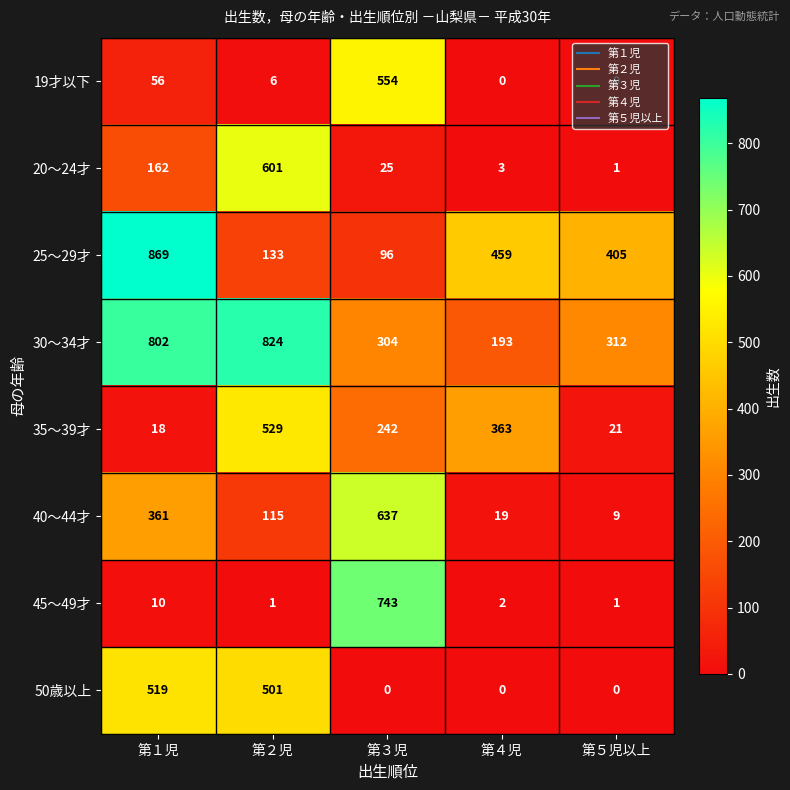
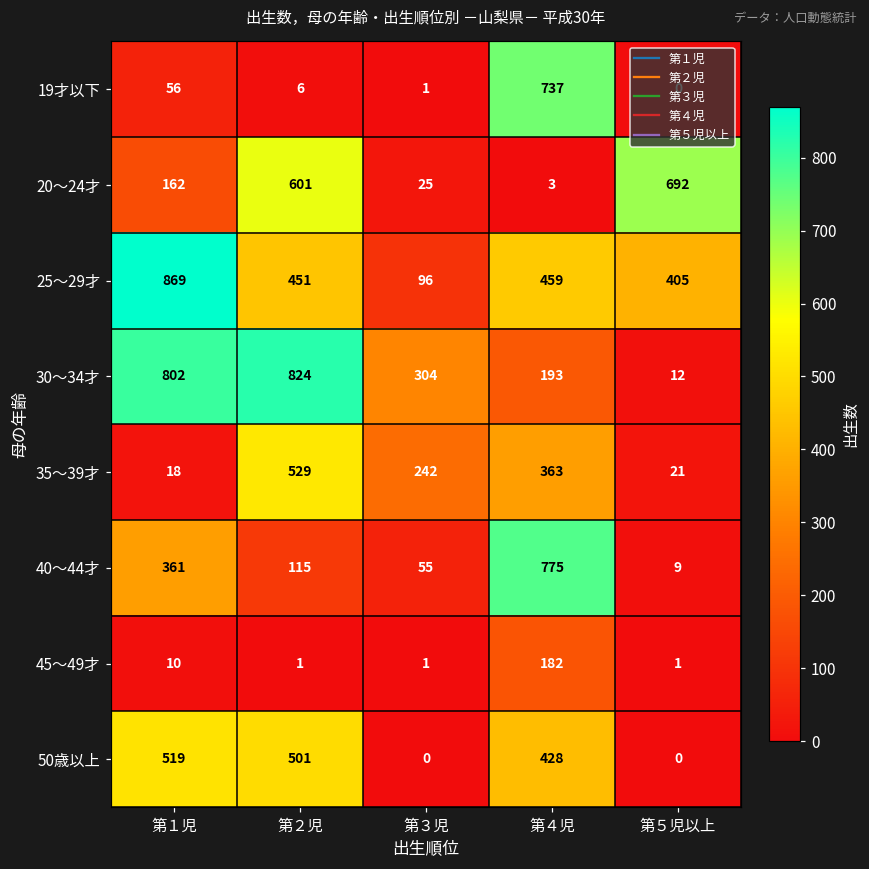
  {
    "19才以下": {
      "第１児": 56,
      "第２児": 6,
-     "第３児": 554,
-     "第４児": 0
+     "第３児": 1,
+     "第４児": 737
    },
    "20～24才": {
      "第１児": 162,
      "第２児": 601,
      "第３児": 25,
      "第４児": 3,
-     "第５児以上": 1
+     "第５児以上": 692
    },
    "25～29才": {
      "第１児": 869,
-     "第２児": 133,
+     "第２児": 451,
      "第３児": 96,
      "第４児": 459,
      "第５児以上": 405
    },
    "30～34才": {
      "第１児": 802,
      "第２児": 824,
      "第３児": 304,
      "第４児": 193,
-     "第５児以上": 312
+     "第５児以上": 12
    },
    "35～39才": {
      "第１児": 18,
      "第２児": 529,
      "第３児": 242,
      "第４児": 363,
      "第５児以上": 21
    },
    "40～44才": {
      "第１児": 361,
      "第２児": 115,
-     "第３児": 637,
-     "第４児": 19,
+     "第３児": 55,
+     "第４児": 775,
      "第５児以上": 9
    },
    "45～49才": {
      "第１児": 10,
      "第２児": 1,
-     "第３児": 743,
-     "第４児": 2,
+     "第３児": 1,
+     "第４児": 182,
      "第５児以上": 1
    },
    "50歳以上": {
      "第１児": 519,
      "第２児": 501,
      "第３児": 0,
-     "第４児": 0,
+     "第４児": 428,
      "第５児以上": 0
    }
  }
